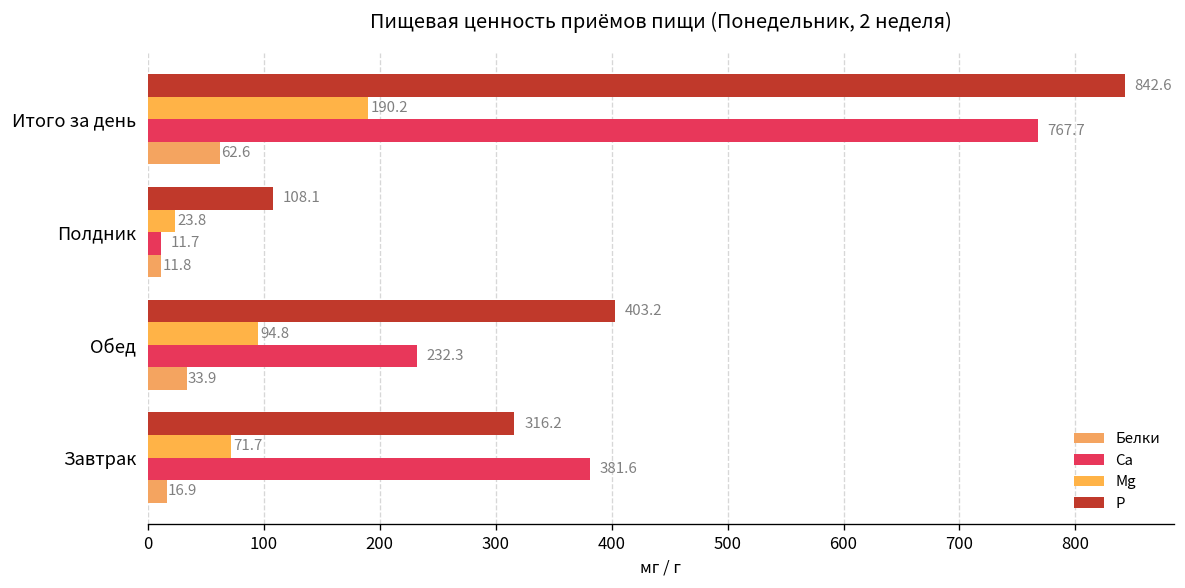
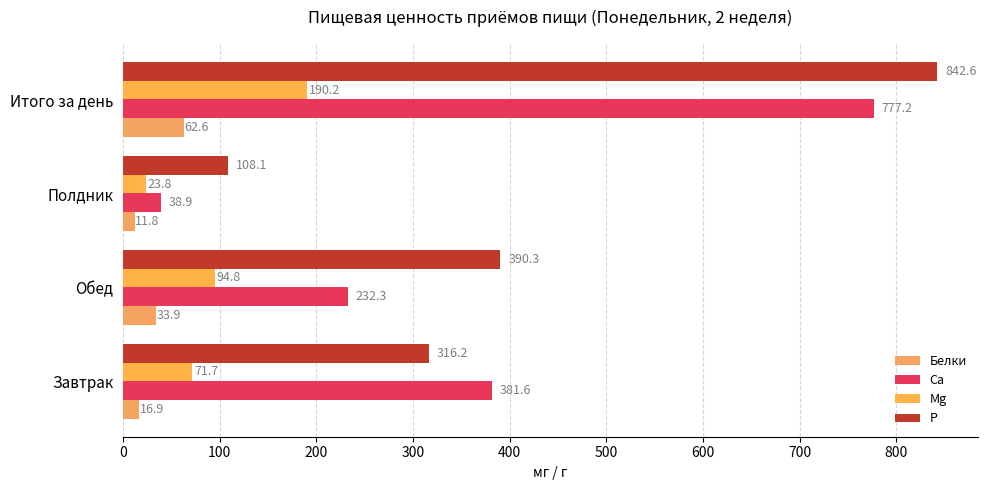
  {
    "Ca": {
-     "Итого за день": 767.7,
-     "Полдник": 11.7,
+     "Итого за день": 777.2,
+     "Полдник": 38.9,
      "Обед": 232.3,
      "Завтрак": 381.6
    },
    "P": {
      "Итого за день": 842.6,
      "Полдник": 108.1,
-     "Обед": 403.2,
+     "Обед": 390.3,
      "Завтрак": 316.2
    }
  }
